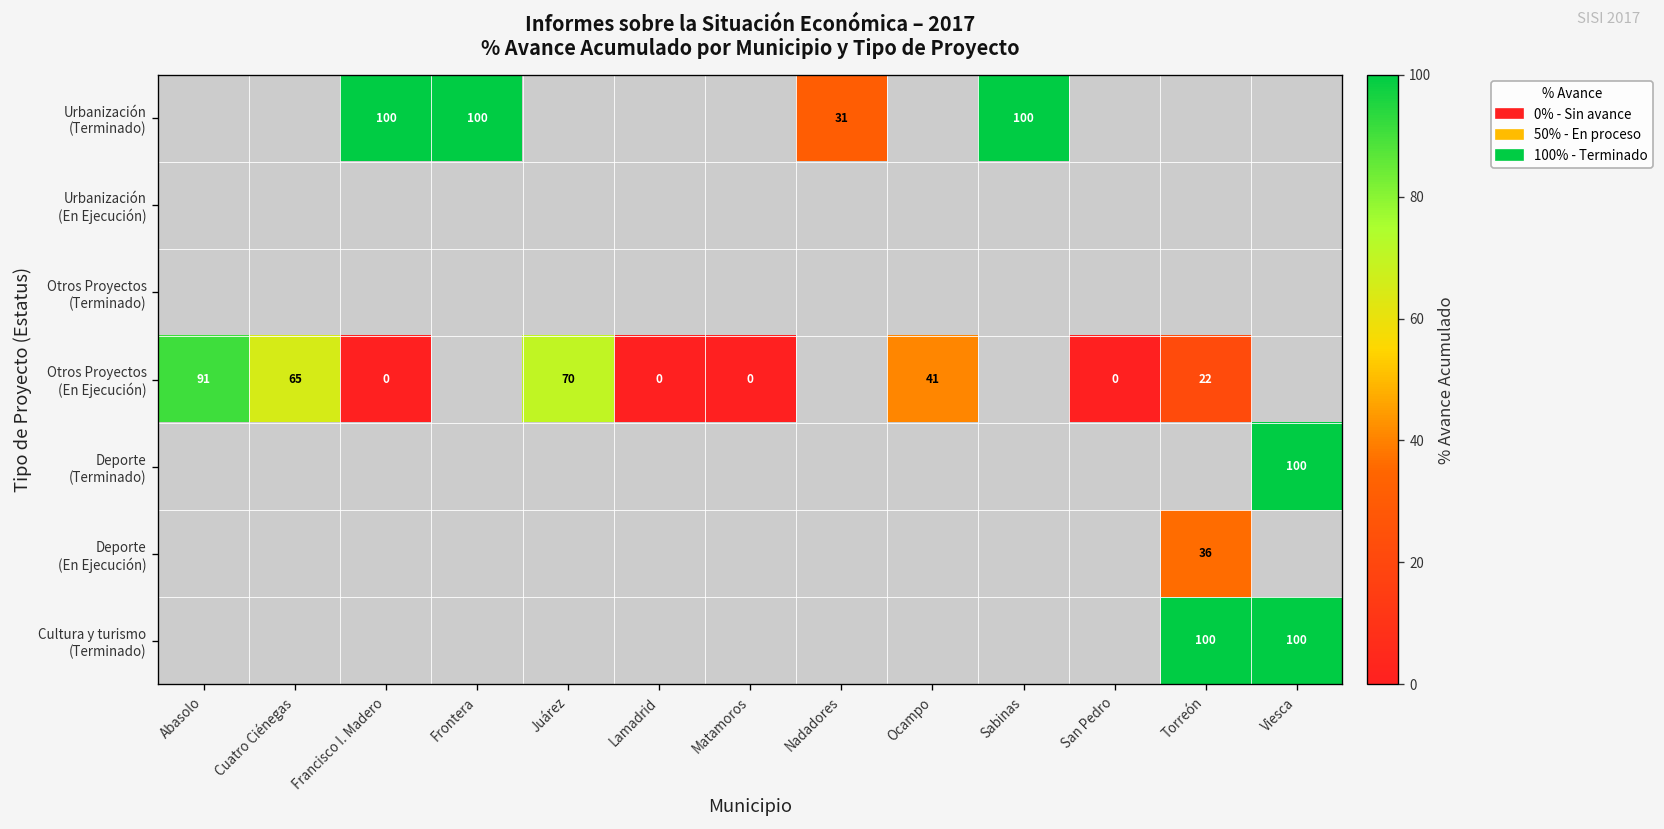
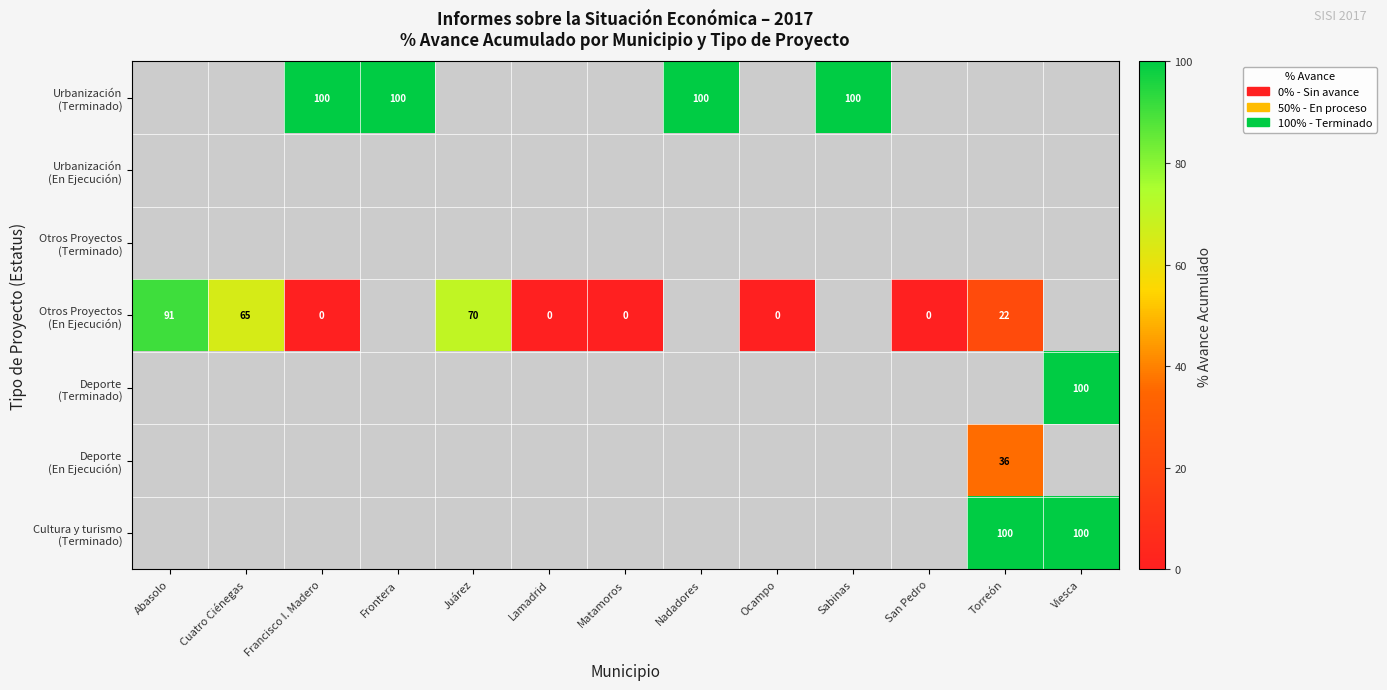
  {
    "Urbanización (Terminado)": {
      "Francisco I. Madero": 100,
      "Frontera": 100,
-     "Nadadores": 31,
+     "Nadadores": 100,
      "Sabinas": 100
    },
    "Otros Proyectos (En Ejecución)": {
      "Abasolo": 91,
      "Cuatro Ciénegas": 65,
      "Francisco I. Madero": 0,
      "Juárez": 70,
      "Lamadrid": 0,
      "Matamoros": 0,
-     "Ocampo": 41,
+     "Ocampo": 0,
      "San Pedro": 0,
      "Torreón": 22
    },
    "Deporte (Terminado)": {
      "Viesca": 100
    },
    "Deporte (En Ejecución)": {
      "Torreón": 36
    },
    "Cultura y turismo (Terminado)": {
      "Torreón": 100,
      "Viesca": 100
    }
  }
